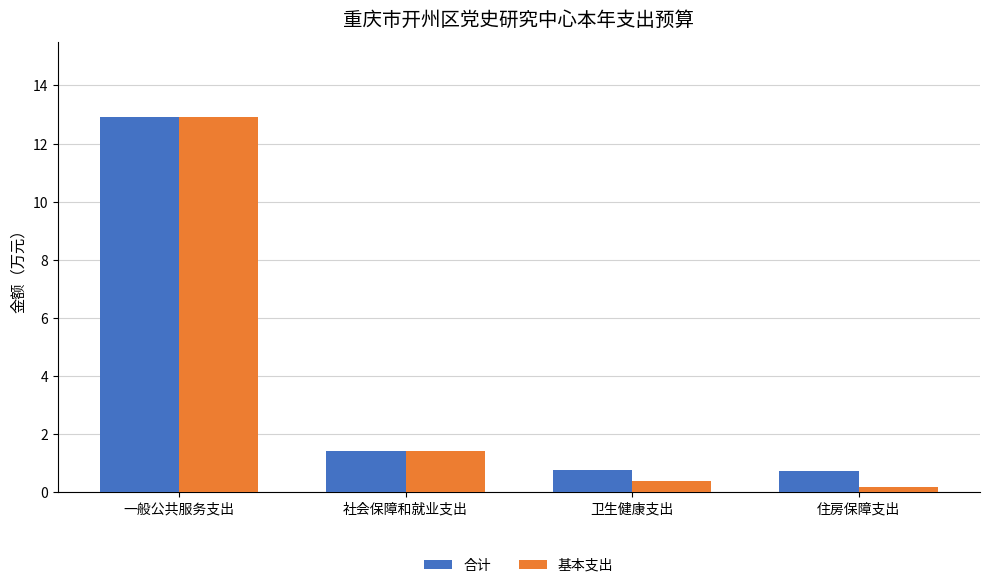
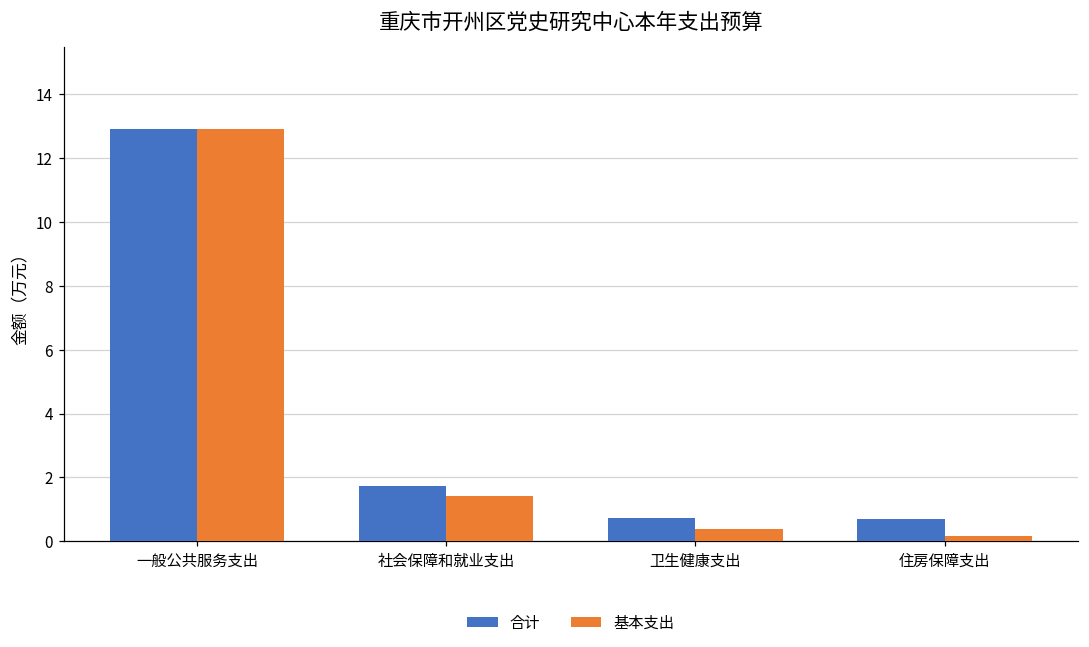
  {
    "合计": {
      "一般公共服务支出": 12.9,
-     "社会保障和就业支出": 1.4,
+     "社会保障和就业支出": 1.7,
      "卫生健康支出": 0.7,
      "住房保障支出": 0.7
    },
    "基本支出": {
      "一般公共服务支出": 12.9,
      "社会保障和就业支出": 1.4,
      "卫生健康支出": 0.4,
      "住房保障支出": 0.2
    }
  }
